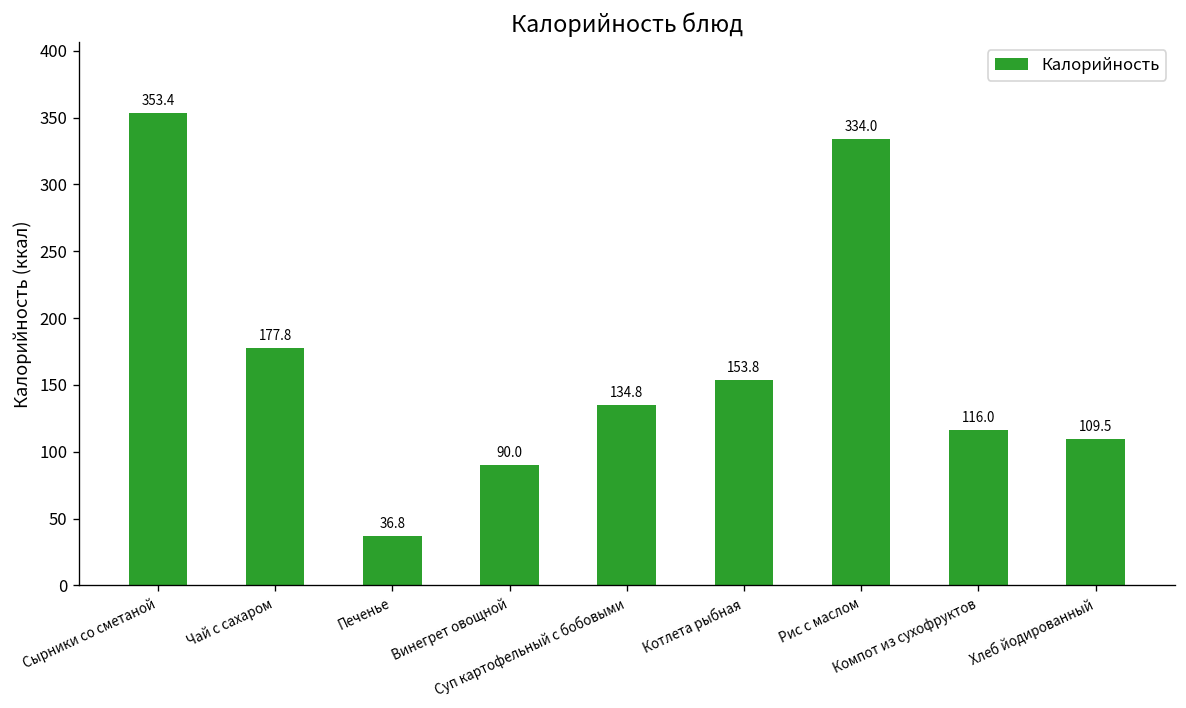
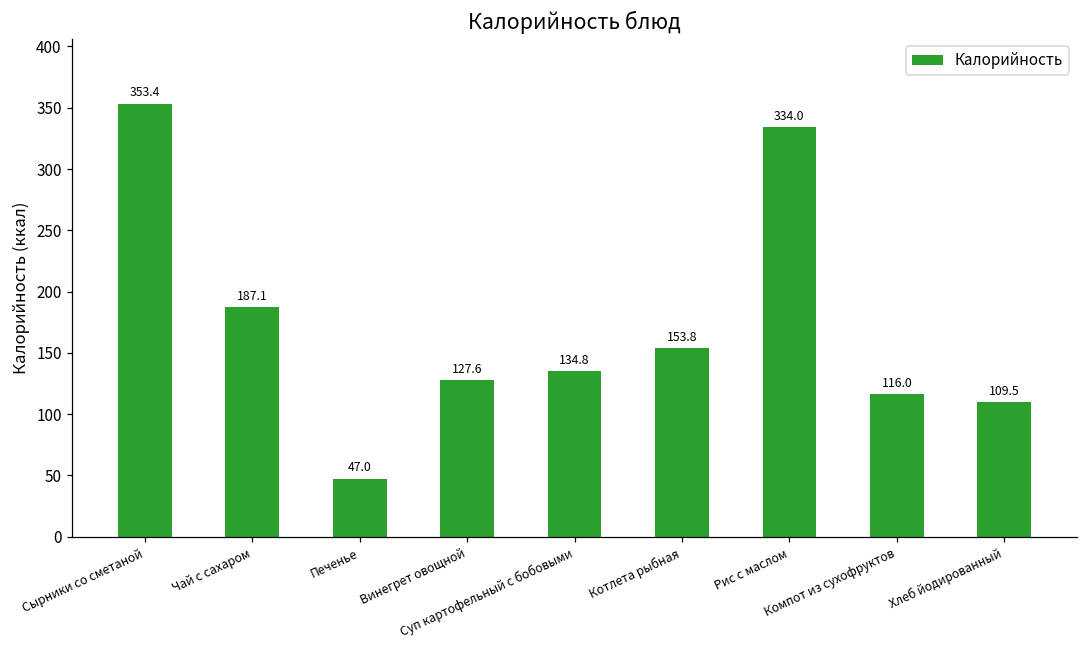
  {
    "Сырники со сметаной": 353.4,
-   "Чай с сахаром": 177.8,
-   "Печенье": 36.8,
-   "Винегрет овощной": 90.0,
+   "Чай с сахаром": 187.1,
+   "Печенье": 47.0,
+   "Винегрет овощной": 127.6,
    "Суп картофельный с бобовыми": 134.8,
    "Котлета рыбная": 153.8,
    "Рис с маслом": 334.0,
    "Компот из сухофруктов": 116.0,
    "Хлеб йодированный": 109.5
  }
